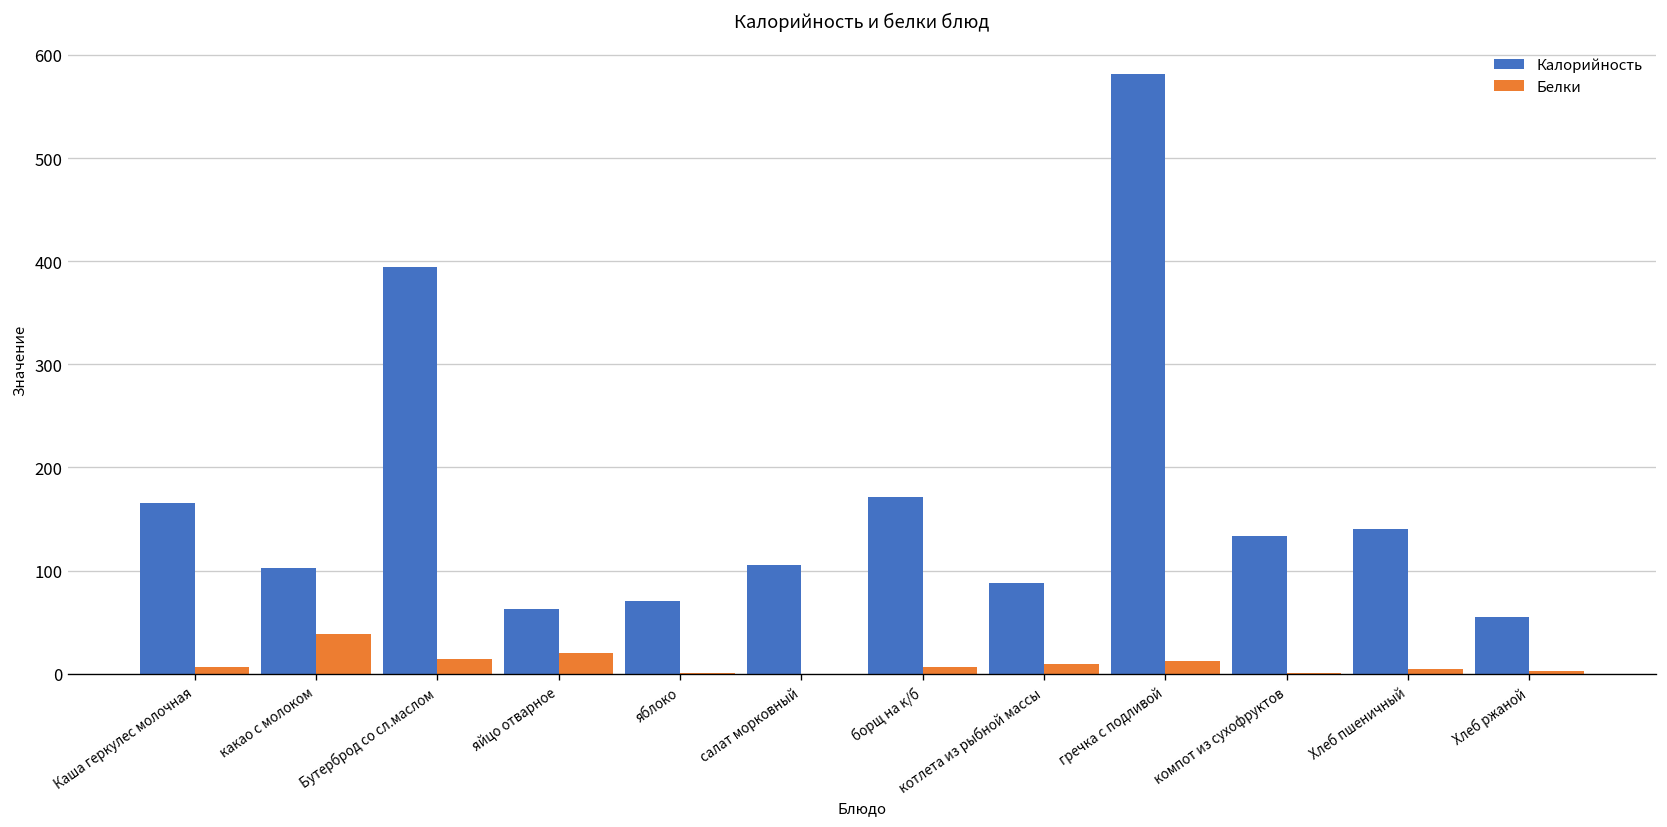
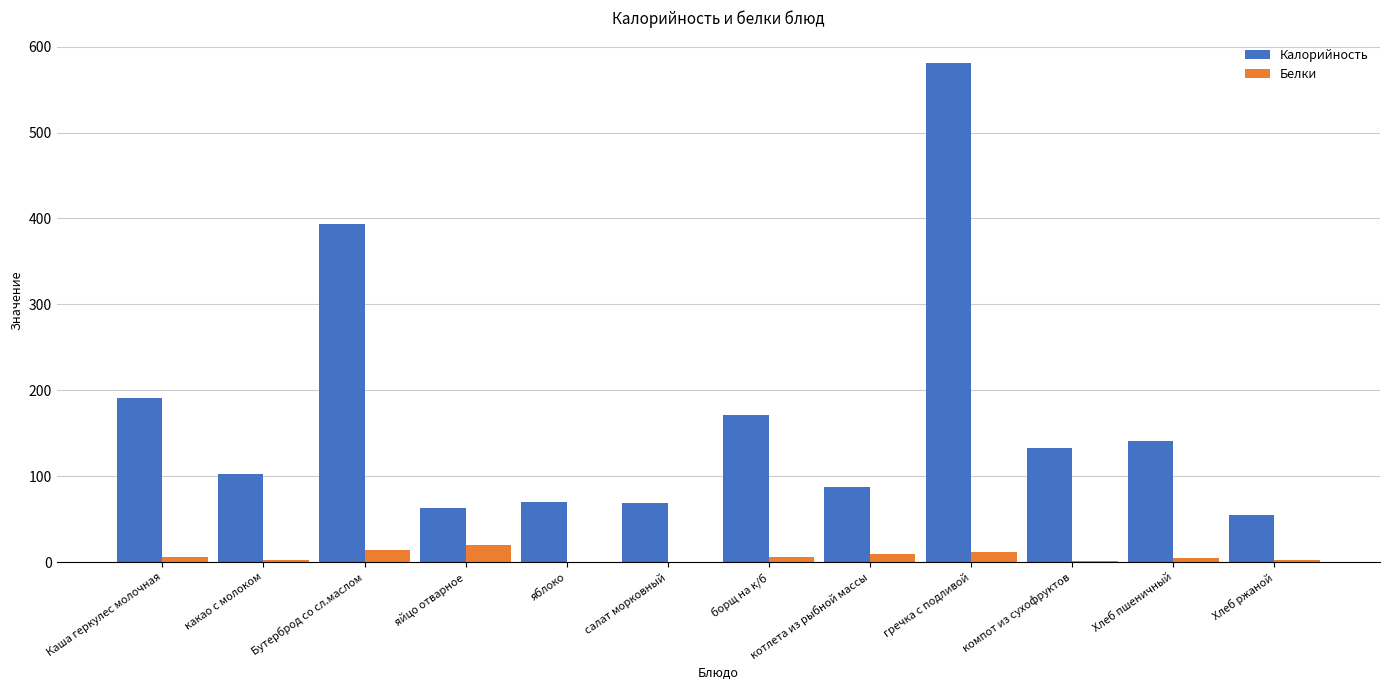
  {
    "Калорийность": {
-     "Каша геркулес молочная": 170,
+     "Каша геркулес молочная": 190,
      "какао с молоком": 100,
      "Бутерброд со сл.маслом": 390,
      "яйцо отварное": 60,
      "яблоко": 70,
-     "салат морковный": 110,
+     "салат морковный": 70,
      "борщ на к/б": 170,
      "котлета из рыбной массы": 90,
      "гречка с подливой": 580,
      "компот из сухофруктов": 130,
      "Хлеб пшеничный": 140,
      "Хлеб ржаной": 50
    },
    "Белки": {
      "Каша геркулес молочная": 10,
-     "какао с молоком": 40,
+     "какао с молоком": 0,
      "Бутерброд со сл.маслом": 10,
      "яйцо отварное": 20,
      "борщ на к/б": 10,
      "котлета из рыбной массы": 10,
      "гречка с подливой": 10,
      "Хлеб пшеничный": 0
    }
  }
